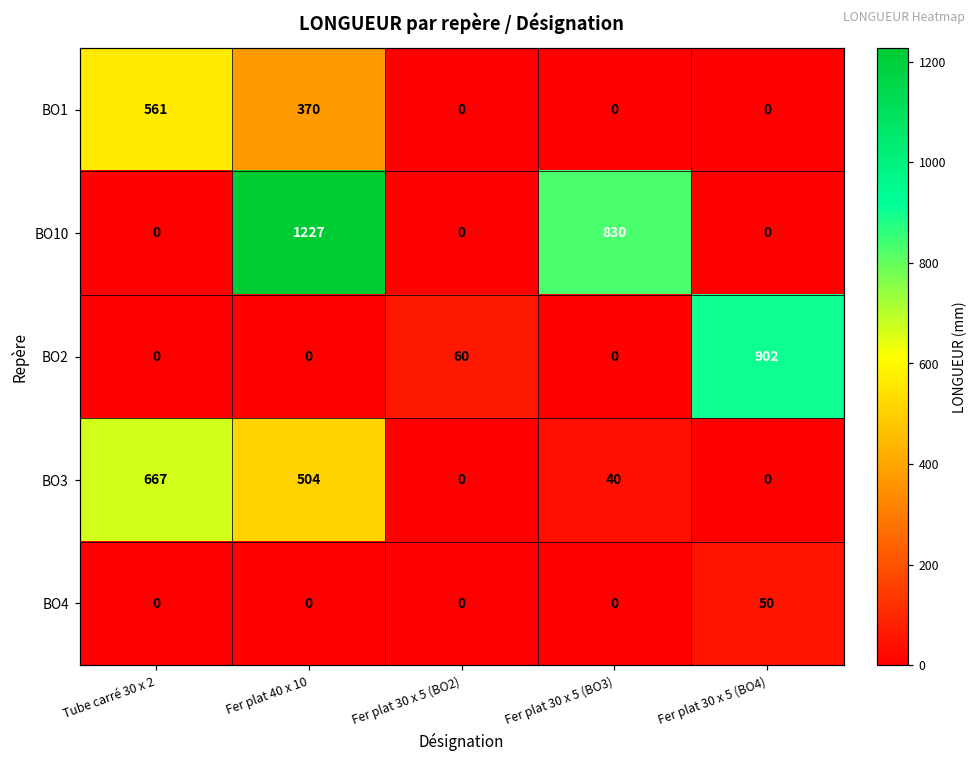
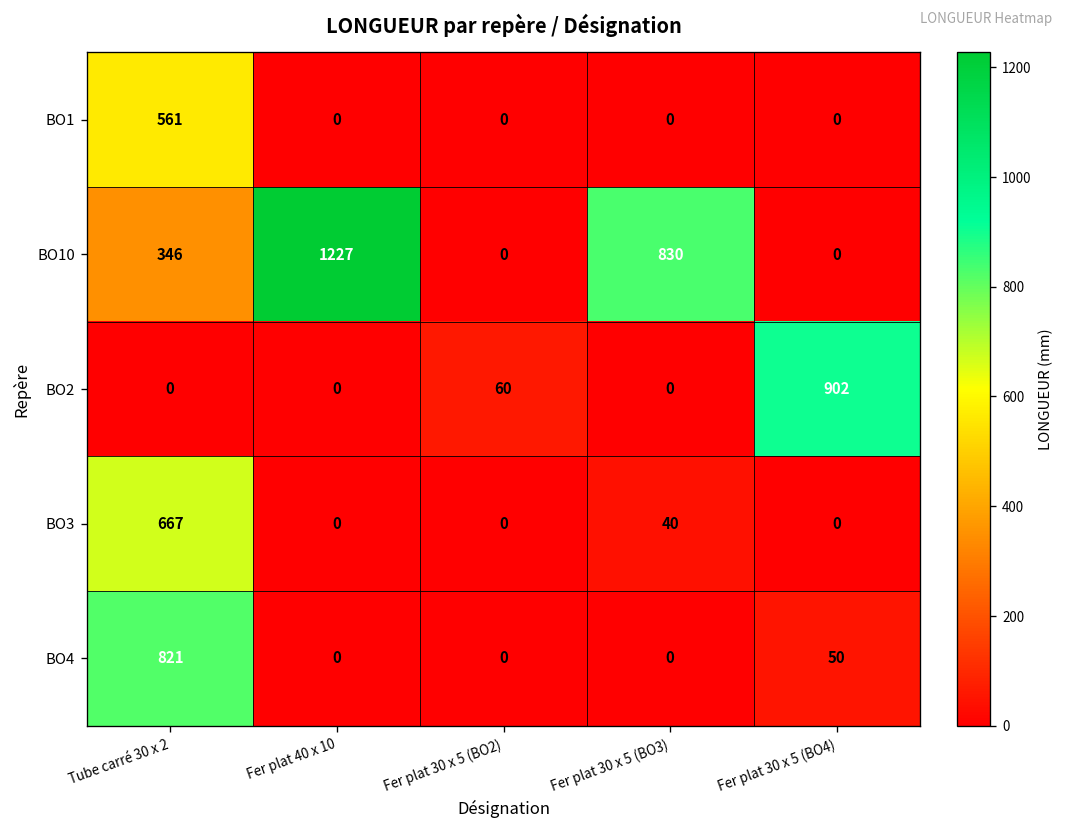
  {
    "BO1": {
      "Tube carré 30 x 2": 561,
-     "Fer plat 40 x 10": 370,
+     "Fer plat 40 x 10": 0,
      "Fer plat 30 x 5 (BO2)": 0,
      "Fer plat 30 x 5 (BO3)": 0,
      "Fer plat 30 x 5 (BO4)": 0
    },
    "BO10": {
-     "Tube carré 30 x 2": 0,
+     "Tube carré 30 x 2": 346,
      "Fer plat 40 x 10": 1227,
      "Fer plat 30 x 5 (BO2)": 0,
      "Fer plat 30 x 5 (BO3)": 830,
      "Fer plat 30 x 5 (BO4)": 0
    },
    "BO2": {
      "Tube carré 30 x 2": 0,
      "Fer plat 40 x 10": 0,
      "Fer plat 30 x 5 (BO2)": 60,
      "Fer plat 30 x 5 (BO3)": 0,
      "Fer plat 30 x 5 (BO4)": 902
    },
    "BO3": {
      "Tube carré 30 x 2": 667,
-     "Fer plat 40 x 10": 504,
+     "Fer plat 40 x 10": 0,
      "Fer plat 30 x 5 (BO2)": 0,
      "Fer plat 30 x 5 (BO3)": 40,
      "Fer plat 30 x 5 (BO4)": 0
    },
    "BO4": {
-     "Tube carré 30 x 2": 0,
+     "Tube carré 30 x 2": 821,
      "Fer plat 40 x 10": 0,
      "Fer plat 30 x 5 (BO2)": 0,
      "Fer plat 30 x 5 (BO3)": 0,
      "Fer plat 30 x 5 (BO4)": 50
    }
  }
